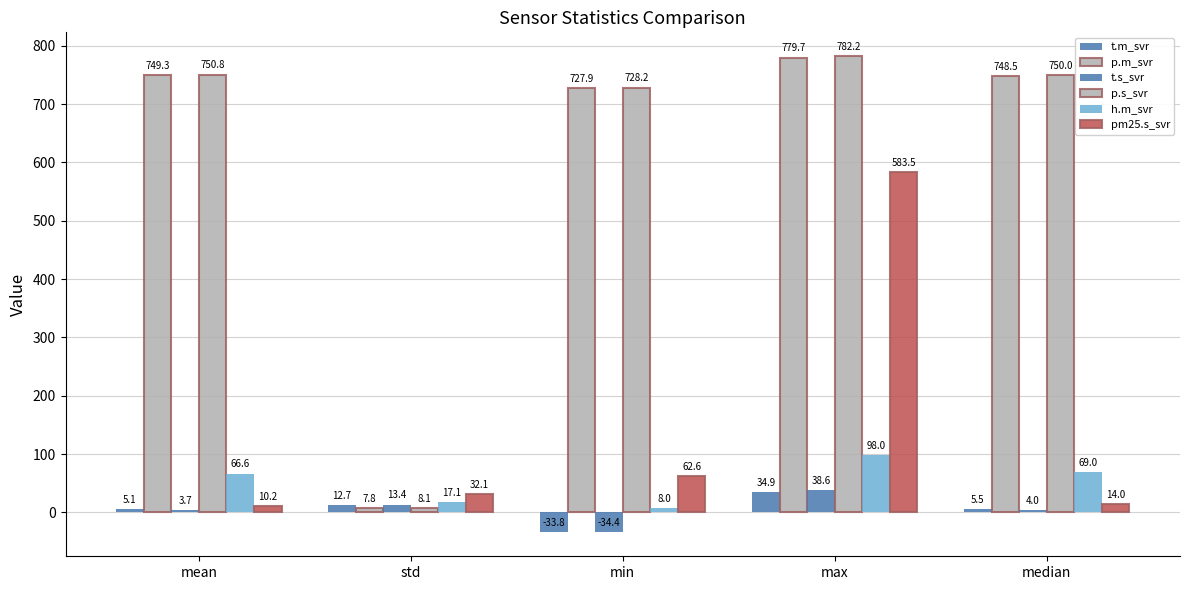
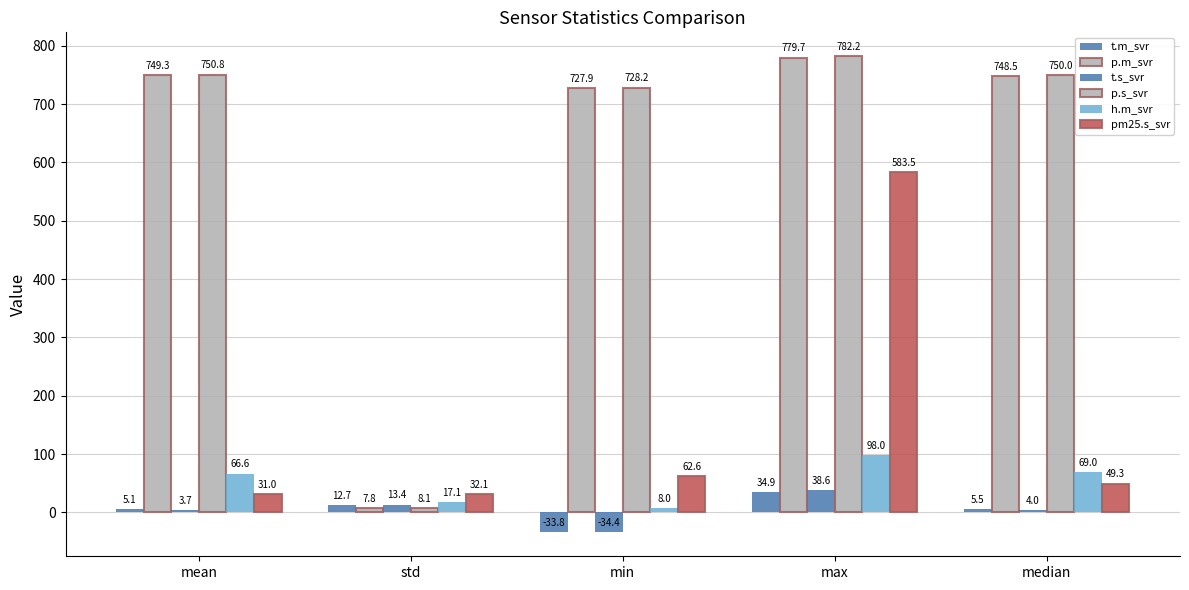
  {
    "h.m_svr": {
      "mean": 66.6,
      "std": 17.1,
      "min": 8.0,
      "max": 98.0,
      "median": 69.0
    },
    "pm25.s_svr": {
-     "mean": 10.2,
+     "mean": 31.0,
      "std": 32.1,
      "min": 62.6,
      "max": 583.5,
-     "median": 14.0
+     "median": 49.3
    }
  }
